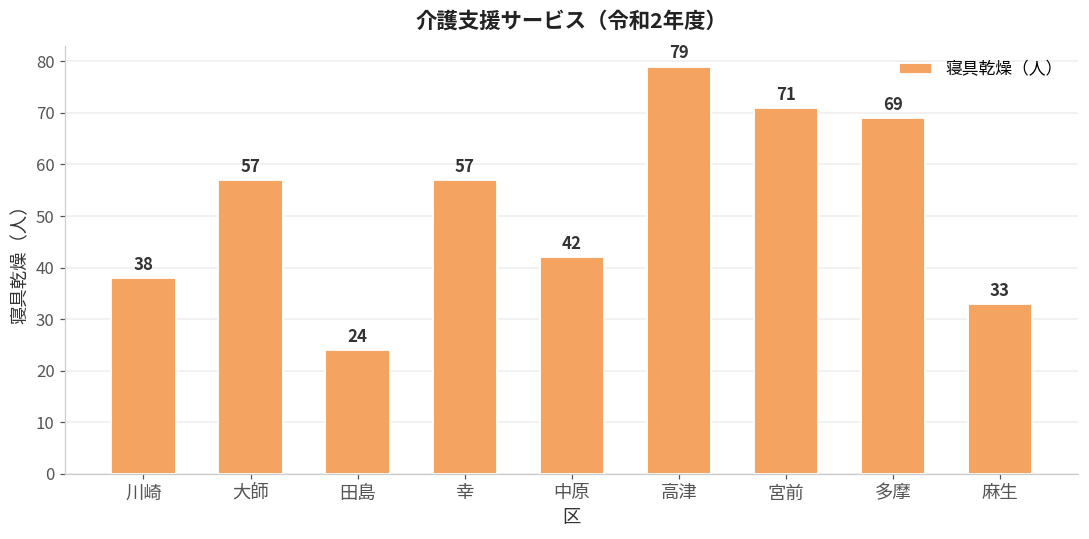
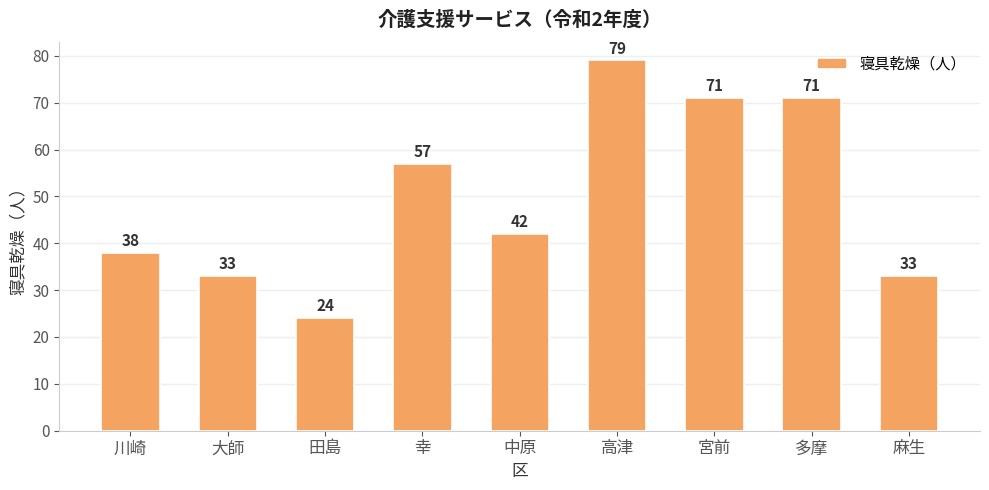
  {
    "川崎": 38,
-   "大師": 57,
+   "大師": 33,
    "田島": 24,
    "幸": 57,
    "中原": 42,
    "高津": 79,
    "宮前": 71,
-   "多摩": 69,
+   "多摩": 71,
    "麻生": 33
  }
